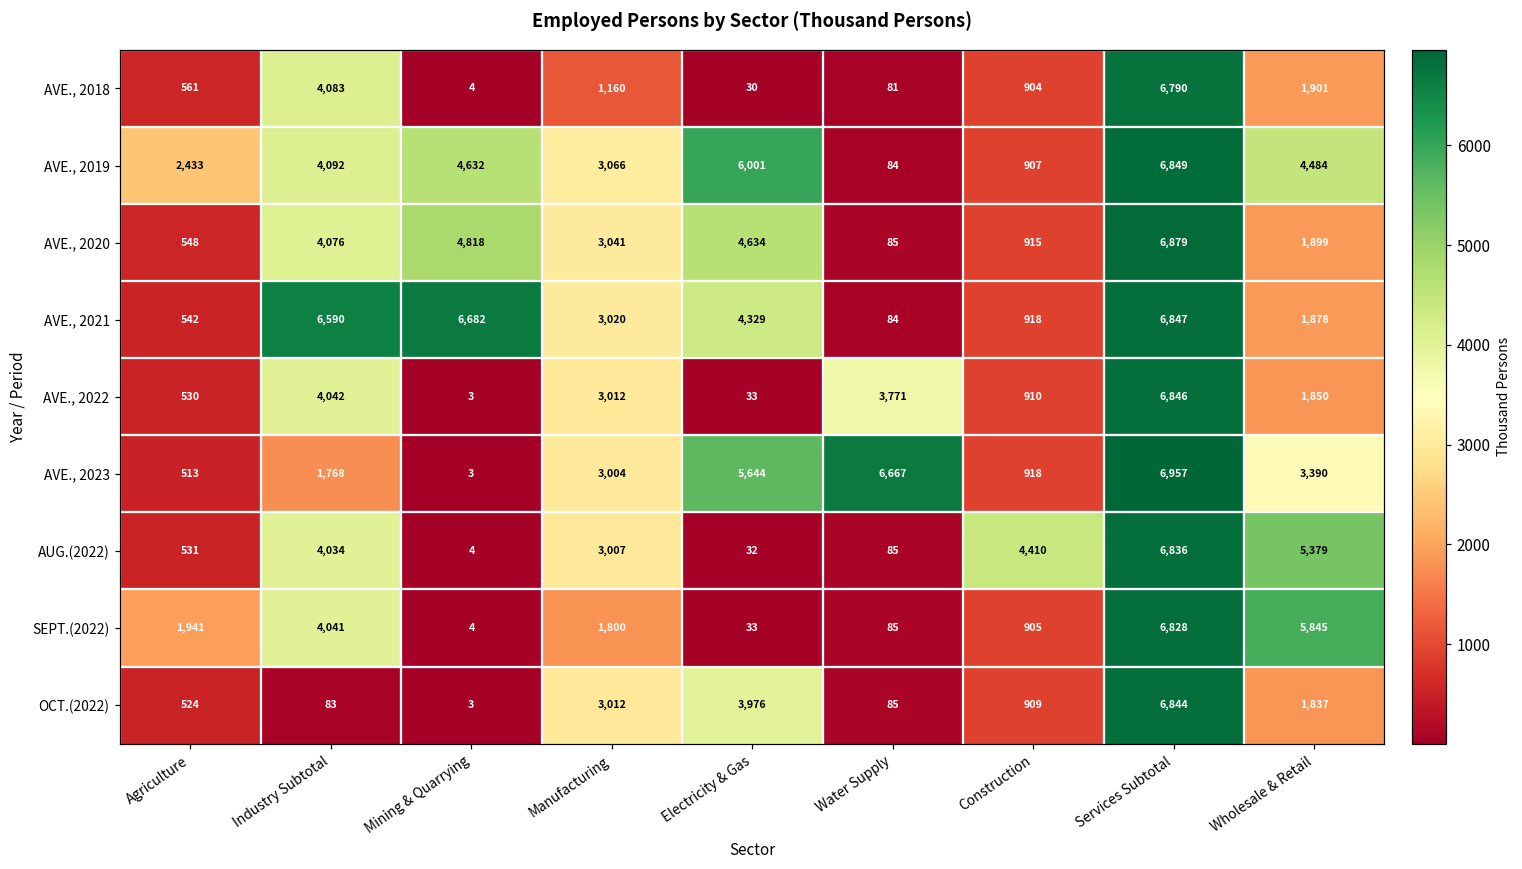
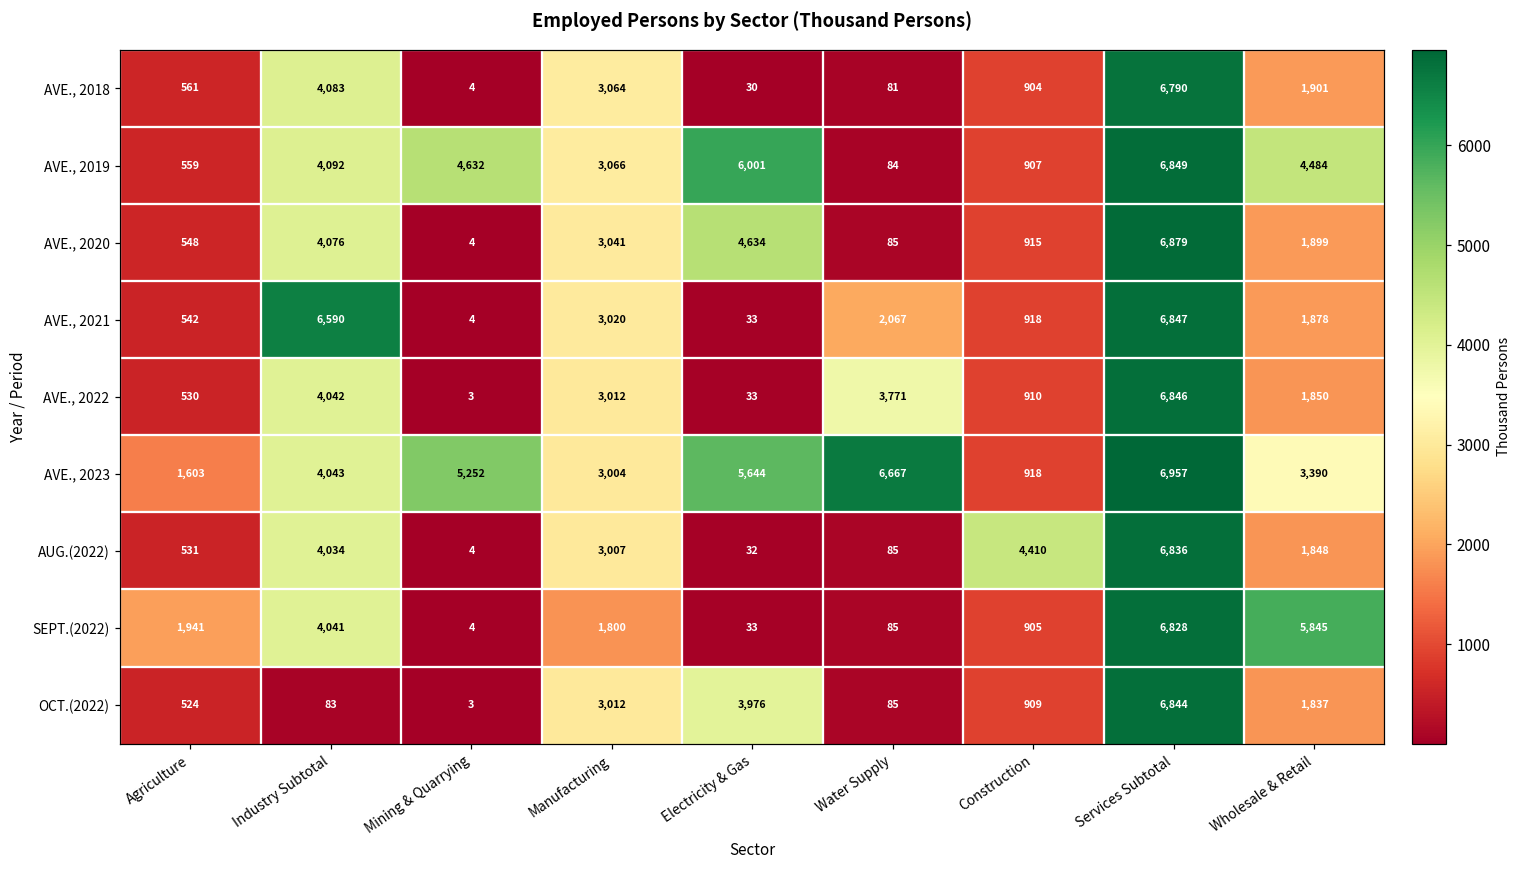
  {
    "AVE., 2018": {
      "Agriculture": "561",
      "Industry Subtotal": "4,083",
      "Mining & Quarrying": "4",
-     "Manufacturing": "1,160",
+     "Manufacturing": "3,064",
      "Electricity & Gas": "30",
      "Water Supply": "81",
      "Construction": "904",
      "Services Subtotal": "6,790",
      "Wholesale & Retail": "1,901"
    },
    "AVE., 2019": {
-     "Agriculture": "2,433",
+     "Agriculture": "559",
      "Industry Subtotal": "4,092",
      "Mining & Quarrying": "4,632",
      "Manufacturing": "3,066",
      "Electricity & Gas": "6,001",
      "Water Supply": "84",
      "Construction": "907",
      "Services Subtotal": "6,849",
      "Wholesale & Retail": "4,484"
    },
    "AVE., 2020": {
      "Agriculture": "548",
      "Industry Subtotal": "4,076",
-     "Mining & Quarrying": "4,818",
+     "Mining & Quarrying": "4",
      "Manufacturing": "3,041",
      "Electricity & Gas": "4,634",
      "Water Supply": "85",
      "Construction": "915",
      "Services Subtotal": "6,879",
      "Wholesale & Retail": "1,899"
    },
    "AVE., 2021": {
      "Agriculture": "542",
      "Industry Subtotal": "6,590",
-     "Mining & Quarrying": "6,682",
+     "Mining & Quarrying": "4",
      "Manufacturing": "3,020",
-     "Electricity & Gas": "4,329",
-     "Water Supply": "84",
+     "Electricity & Gas": "33",
+     "Water Supply": "2,067",
      "Construction": "918",
      "Services Subtotal": "6,847",
      "Wholesale & Retail": "1,878"
    },
    "AVE., 2022": {
      "Agriculture": "530",
      "Industry Subtotal": "4,042",
      "Mining & Quarrying": "3",
      "Manufacturing": "3,012",
      "Electricity & Gas": "33",
      "Water Supply": "3,771",
      "Construction": "910",
      "Services Subtotal": "6,846",
      "Wholesale & Retail": "1,850"
    },
    "AVE., 2023": {
-     "Agriculture": "513",
-     "Industry Subtotal": "1,768",
-     "Mining & Quarrying": "3",
+     "Agriculture": "1,603",
+     "Industry Subtotal": "4,043",
+     "Mining & Quarrying": "5,252",
      "Manufacturing": "3,004",
      "Electricity & Gas": "5,644",
      "Water Supply": "6,667",
      "Construction": "918",
      "Services Subtotal": "6,957",
      "Wholesale & Retail": "3,390"
    },
    "AUG.(2022)": {
      "Agriculture": "531",
      "Industry Subtotal": "4,034",
      "Mining & Quarrying": "4",
      "Manufacturing": "3,007",
      "Electricity & Gas": "32",
      "Water Supply": "85",
      "Construction": "4,410",
      "Services Subtotal": "6,836",
-     "Wholesale & Retail": "5,379"
+     "Wholesale & Retail": "1,848"
    },
    "SEPT.(2022)": {
      "Agriculture": "1,941",
      "Industry Subtotal": "4,041",
      "Mining & Quarrying": "4",
      "Manufacturing": "1,800",
      "Electricity & Gas": "33",
      "Water Supply": "85",
      "Construction": "905",
      "Services Subtotal": "6,828",
      "Wholesale & Retail": "5,845"
    },
    "OCT.(2022)": {
      "Agriculture": "524",
      "Industry Subtotal": "83",
      "Mining & Quarrying": "3",
      "Manufacturing": "3,012",
      "Electricity & Gas": "3,976",
      "Water Supply": "85",
      "Construction": "909",
      "Services Subtotal": "6,844",
      "Wholesale & Retail": "1,837"
    }
  }
